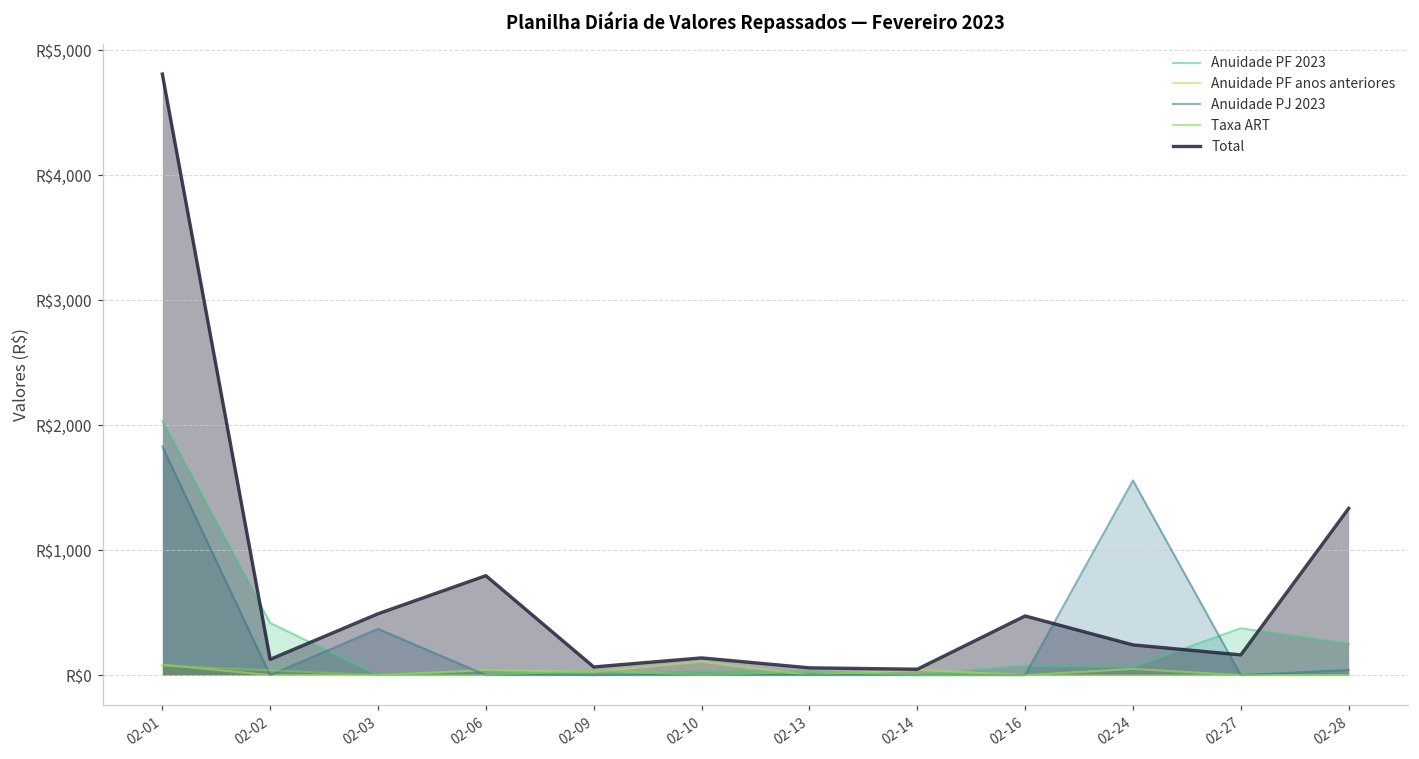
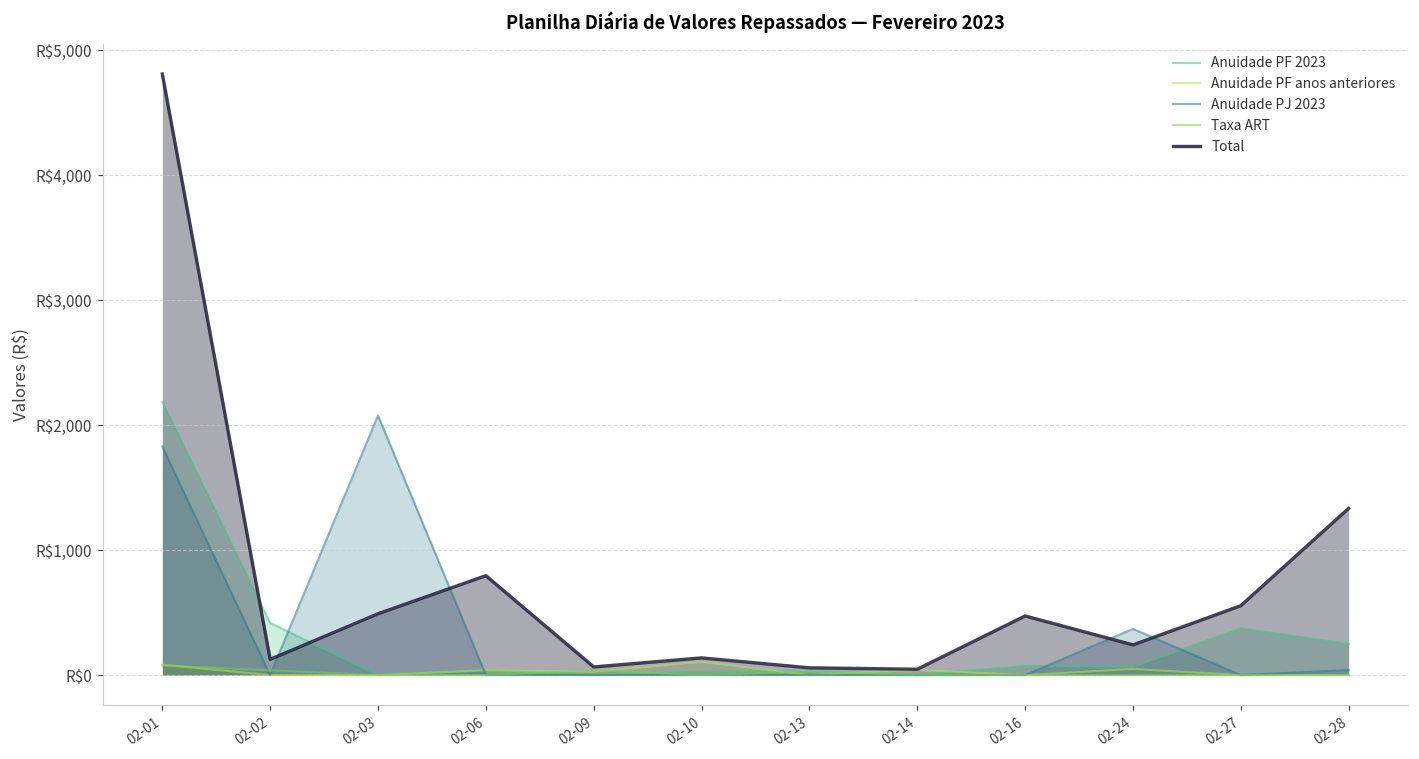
  {
    "Anuidade PF 2023": {
-     "02-01": "R$2,030",
+     "02-01": "R$2,190",
      "02-02": "R$420",
      "02-10": "R$30",
      "02-16": "R$70",
      "02-27": "R$370",
      "02-28": "R$250"
    },
    "Anuidade PJ 2023": {
      "02-01": "R$1,830",
-     "02-03": "R$370",
-     "02-24": "R$1,560",
+     "02-03": "R$2,080",
+     "02-24": "R$370",
      "02-28": "R$40"
    },
    "Total": {
      "02-01": "R$4,810",
      "02-02": "R$130",
      "02-03": "R$490",
      "02-06": "R$800",
      "02-09": "R$70",
      "02-10": "R$140",
      "02-13": "R$60",
      "02-16": "R$470",
      "02-24": "R$240",
-     "02-27": "R$160",
+     "02-27": "R$560",
      "02-28": "R$1,330"
    }
  }
